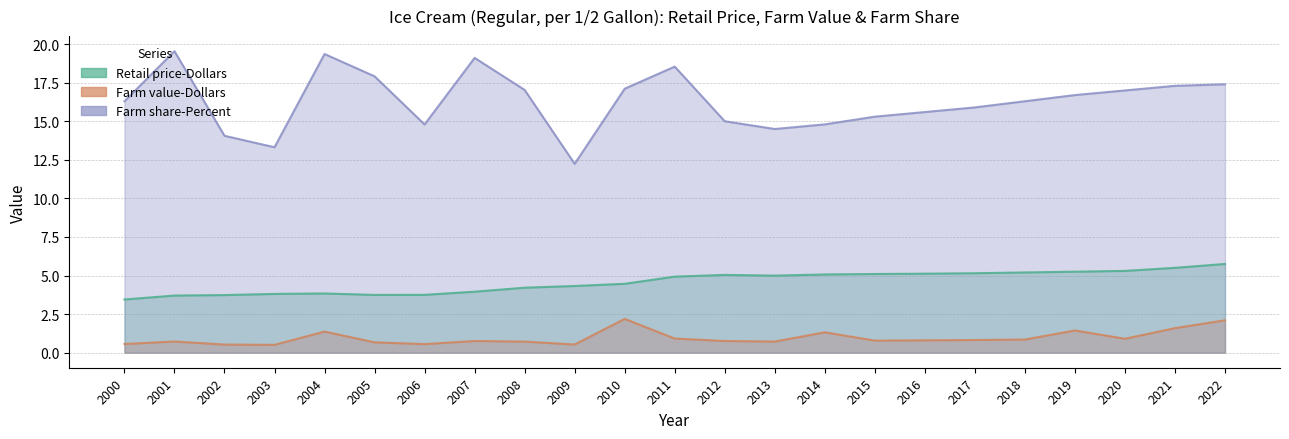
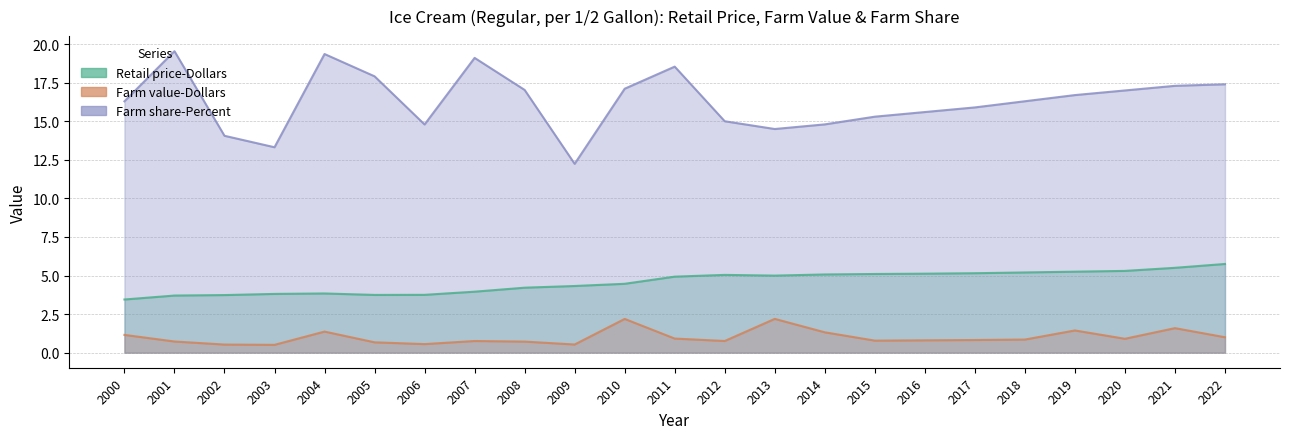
  {
    "Farm value-Dollars": {
-     "2000": 0.6,
+     "2000": 1.2,
      "2001": 0.7,
      "2002": 0.5,
      "2003": 0.5,
      "2004": 1.4,
      "2005": 0.7,
      "2006": 0.6,
      "2007": 0.8,
      "2008": 0.7,
      "2009": 0.5,
      "2010": 2.2,
      "2011": 0.9,
      "2012": 0.8,
-     "2013": 0.7,
+     "2013": 2.2,
      "2014": 1.3,
      "2015": 0.8,
      "2016": 0.8,
      "2017": 0.8,
      "2018": 0.9,
      "2019": 1.4,
      "2020": 0.9,
      "2021": 1.6,
-     "2022": 2.1
+     "2022": 1.0
    }
  }
